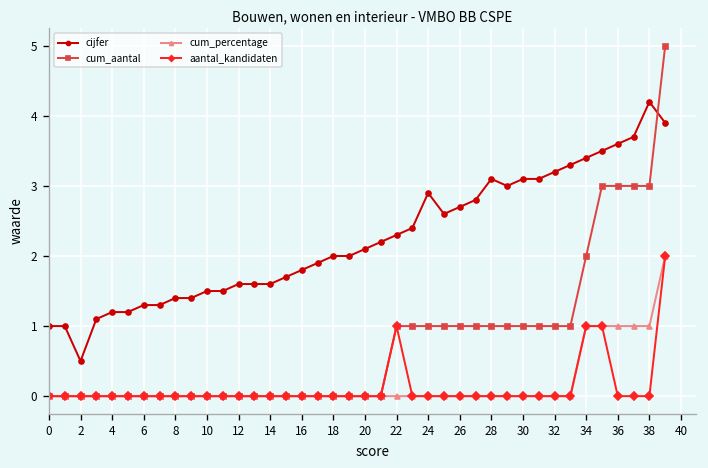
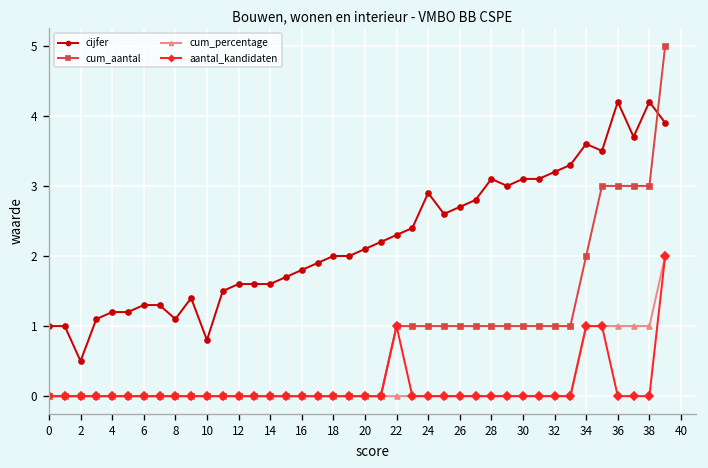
  {
    "cijfer": {
      "0": 1.0,
      "2": 0.5,
      "4": 1.2,
      "6": 1.3,
-     "8": 1.4,
-     "10": 1.5,
+     "8": 1.1,
+     "10": 0.8,
      "12": 1.6,
      "14": 1.6,
      "16": 1.8,
      "18": 2.0,
      "20": 2.1,
      "22": 2.3,
      "24": 2.9,
      "26": 2.7,
      "28": 3.1,
      "30": 3.1,
      "32": 3.2,
-     "34": 3.4,
-     "36": 3.6,
+     "34": 3.6,
+     "36": 4.2,
      "38": 4.2
    },
    "cum_percentage": {
      "22": 0.0,
      "36": 1.0,
      "38": 1.0
    }
  }
